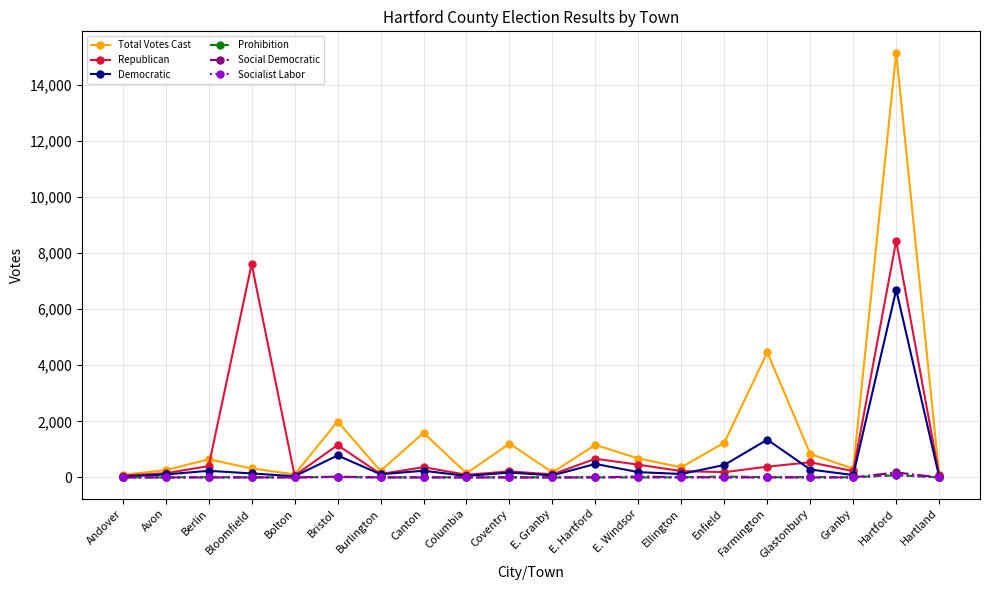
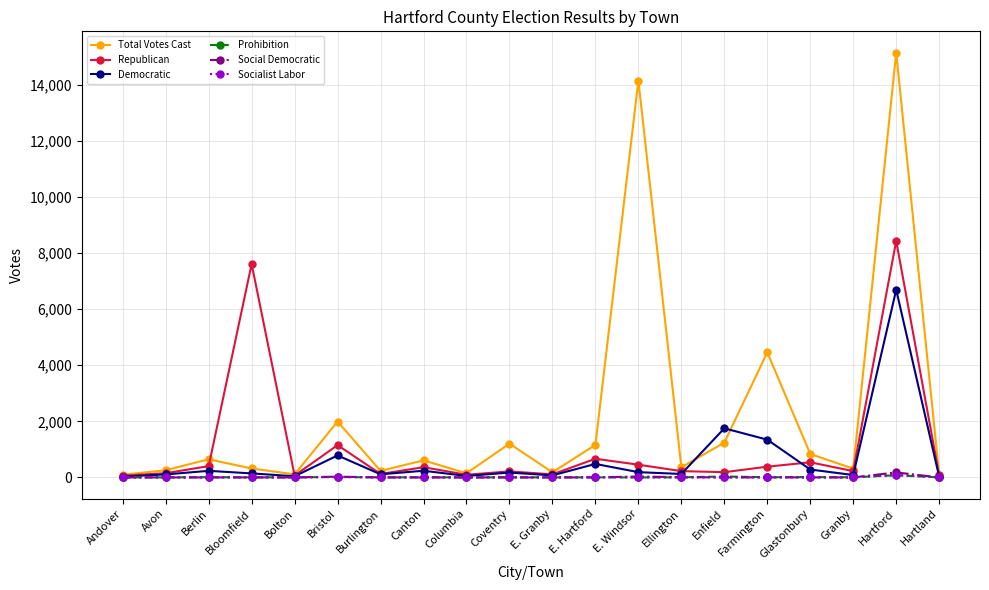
  {
    "Total Votes Cast": {
      "Avon": "300",
      "Berlin": "600",
      "Bloomfield": "300",
      "Bristol": "2,000",
      "Burlington": "200",
-     "Canton": "1,600",
+     "Canton": "600",
      "Coventry": "1,200",
      "E. Hartford": "1,200",
-     "E. Windsor": "700",
+     "E. Windsor": "14,200",
      "Ellington": "400",
      "Enfield": "1,200",
      "Farmington": "4,500",
      "Glastonbury": "800",
      "Hartford": "15,200"
    },
    "Republican": {
      "Berlin": "400",
      "Bloomfield": "7,600",
      "Bristol": "1,200",
      "Canton": "400",
      "E. Hartford": "700",
      "E. Windsor": "500",
      "Ellington": "200",
      "Enfield": "200",
      "Farmington": "400",
      "Glastonbury": "500",
      "Hartford": "8,400"
    },
    "Democratic": {
      "Berlin": "200",
      "Bloomfield": "100",
      "Bristol": "800",
      "Canton": "200",
      "E. Hartford": "500",
      "E. Windsor": "200",
      "Ellington": "100",
-     "Enfield": "400",
+     "Enfield": "1,800",
      "Farmington": "1,300",
      "Glastonbury": "300",
      "Hartford": "6,700"
    },
    "Social Democratic": {
      "Hartford": "200"
    }
  }
